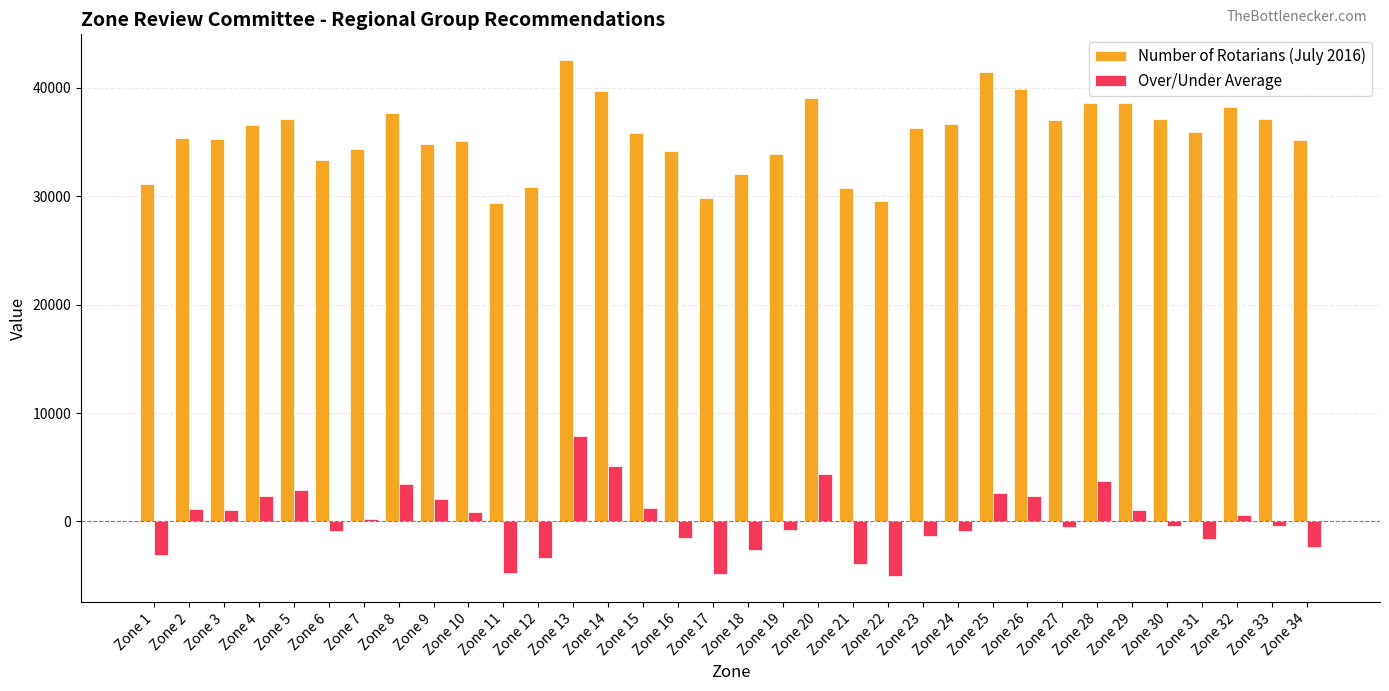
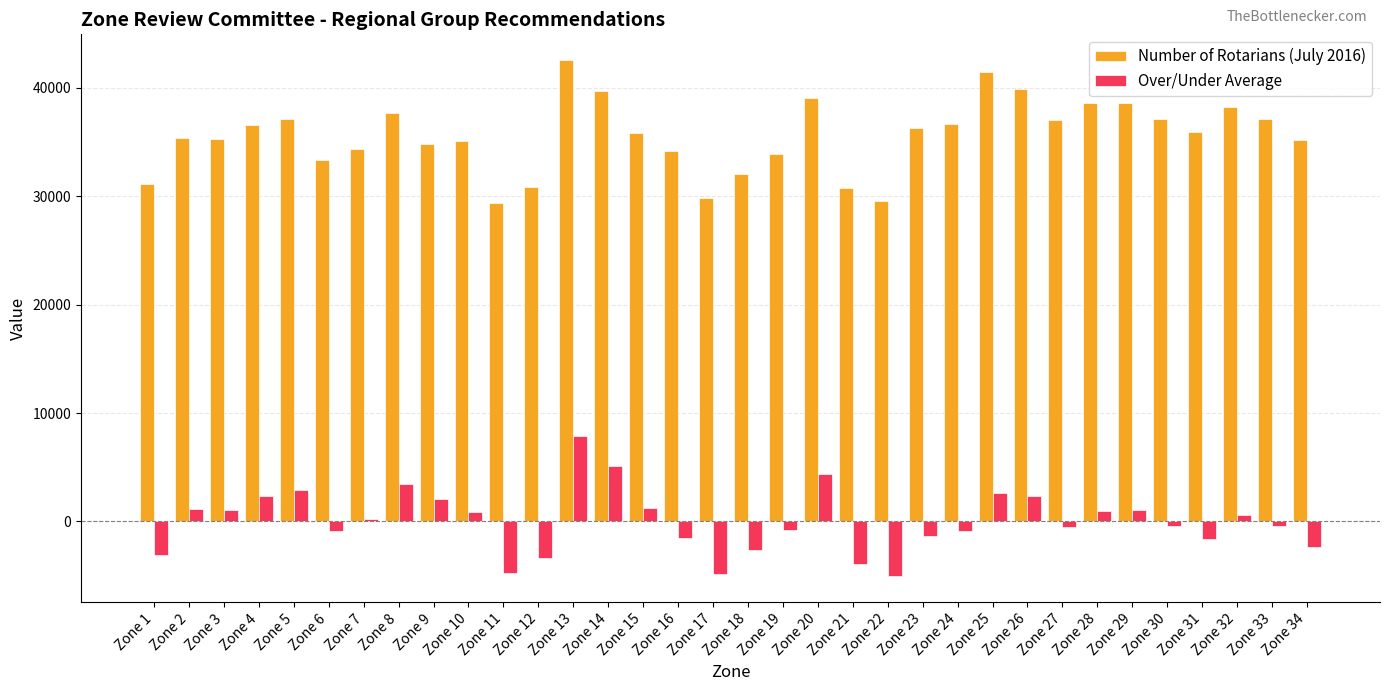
  {
    "Number of Rotarians (July 2016)": {
      "Zone 1": 31100,
      "Zone 2": 35300,
      "Zone 3": 35200,
      "Zone 4": 36600,
      "Zone 5": 37100,
      "Zone 6": 33300,
      "Zone 7": 34400,
      "Zone 8": 37700,
      "Zone 9": 34800,
      "Zone 10": 35100,
      "Zone 11": 29400,
      "Zone 12": 30900,
      "Zone 13": 42500,
      "Zone 14": 39700,
      "Zone 15": 35800,
      "Zone 16": 34200,
      "Zone 17": 29800,
      "Zone 18": 32000,
      "Zone 19": 33900,
      "Zone 20": 39000,
      "Zone 21": 30700,
      "Zone 22": 29600,
      "Zone 23": 36300,
      "Zone 24": 36700,
      "Zone 25": 41500,
      "Zone 26": 39900,
      "Zone 27": 37000,
      "Zone 28": 38600,
      "Zone 29": 38600,
      "Zone 30": 37100,
      "Zone 31": 35900,
      "Zone 32": 38200,
      "Zone 33": 37100,
      "Zone 34": 35200
    },
    "Over/Under Average": {
      "Zone 1": -3100,
      "Zone 2": 1100,
      "Zone 3": 1000,
      "Zone 4": 2400,
      "Zone 5": 2900,
      "Zone 6": -900,
      "Zone 8": 3400,
      "Zone 9": 2100,
      "Zone 10": 900,
      "Zone 11": -4800,
      "Zone 12": -3300,
      "Zone 13": 7900,
      "Zone 14": 5100,
      "Zone 15": 1200,
      "Zone 16": -1500,
      "Zone 17": -4800,
      "Zone 18": -2600,
      "Zone 19": -800,
      "Zone 20": 4400,
      "Zone 21": -3900,
      "Zone 22": -5100,
      "Zone 23": -1300,
      "Zone 24": -900,
      "Zone 25": 2600,
      "Zone 26": 2300,
      "Zone 27": -500,
-     "Zone 28": 3700,
+     "Zone 28": 1000,
      "Zone 29": 1000,
      "Zone 30": -400,
      "Zone 31": -1600,
      "Zone 32": 600,
      "Zone 33": -500,
      "Zone 34": -2400
    }
  }
